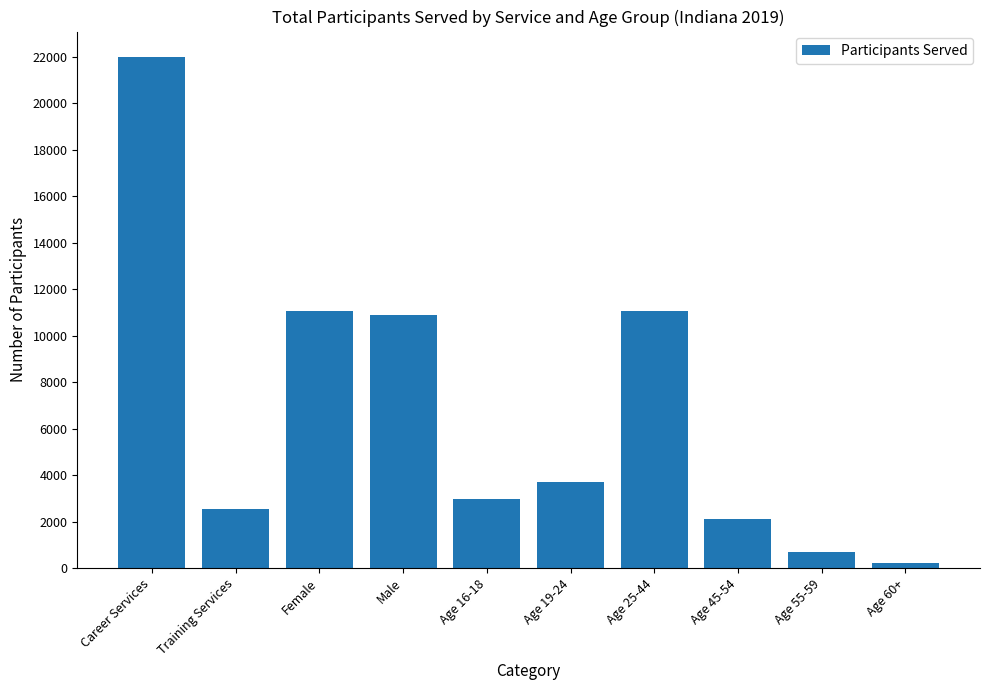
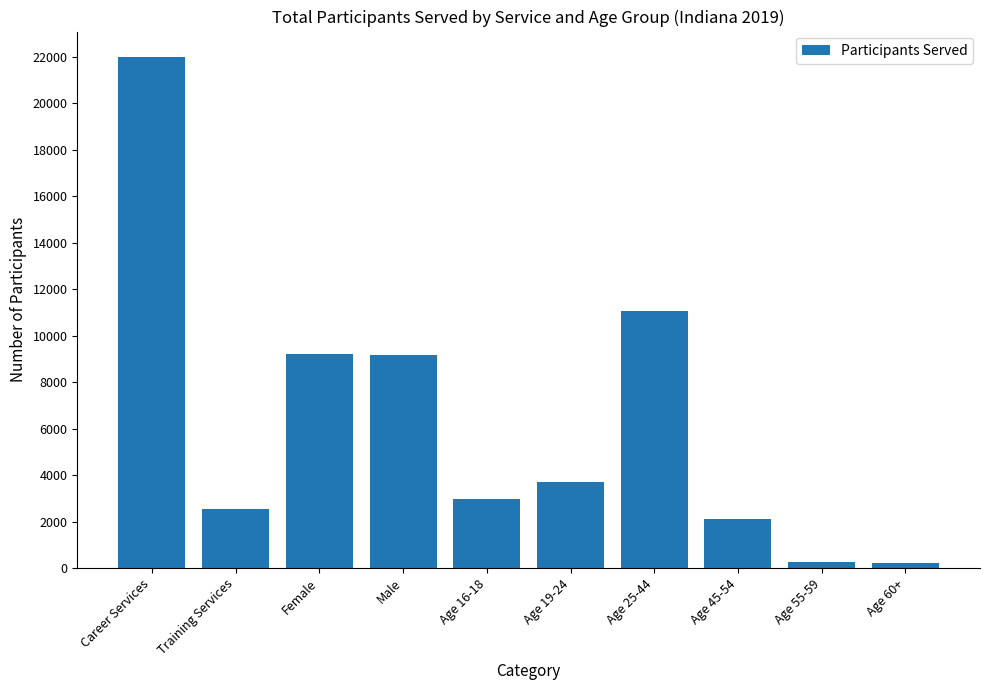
  {
    "Career Services": 22000,
    "Training Services": 2500,
-   "Female": 11100,
-   "Male": 10900,
+   "Female": 9200,
+   "Male": 9200,
    "Age 16-18": 3000,
    "Age 19-24": 3700,
    "Age 25-44": 11100,
    "Age 45-54": 2100,
-   "Age 55-59": 700,
+   "Age 55-59": 300,
    "Age 60+": 200
  }
